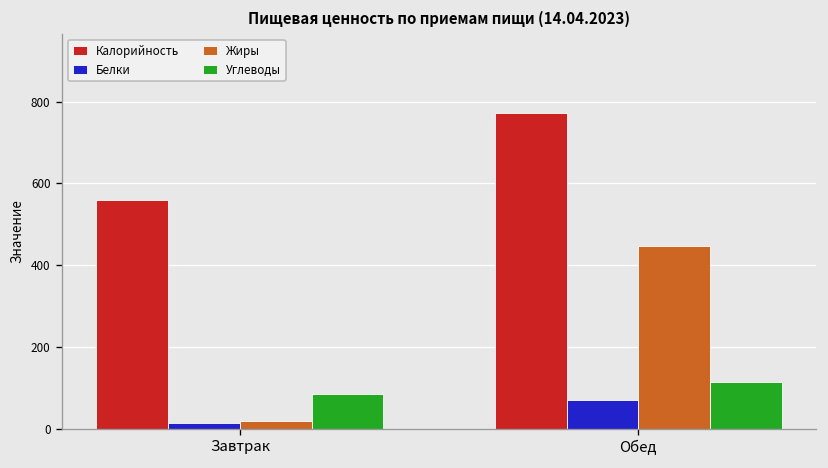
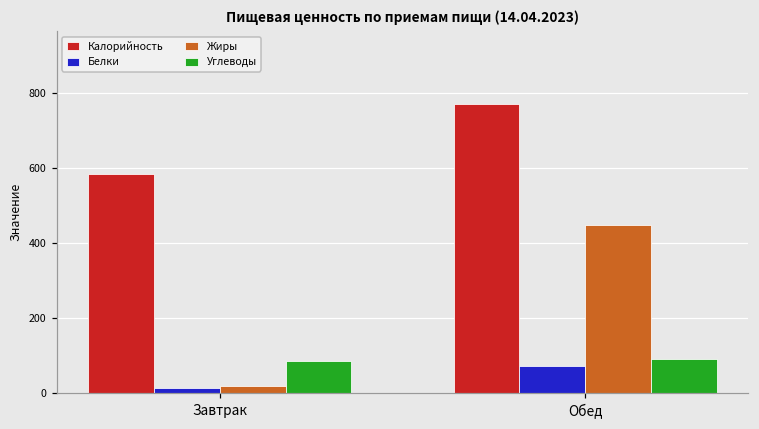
  {
    "Калорийность": {
-     "Завтрак": 560,
+     "Завтрак": 580,
      "Обед": 770
    },
    "Белки": {
      "Завтрак": 10,
      "Обед": 70
    },
    "Жиры": {
      "Завтрак": 20,
      "Обед": 450
    },
    "Углеводы": {
      "Завтрак": 80,
-     "Обед": 110
+     "Обед": 90
    }
  }
